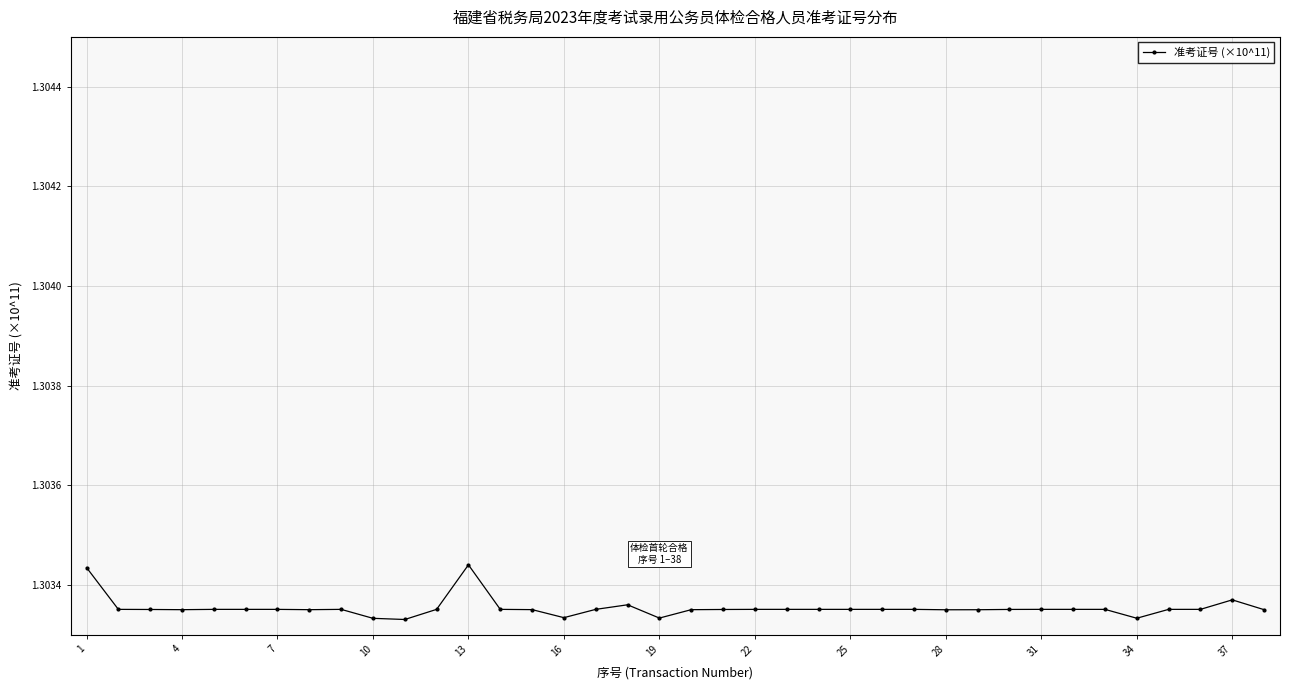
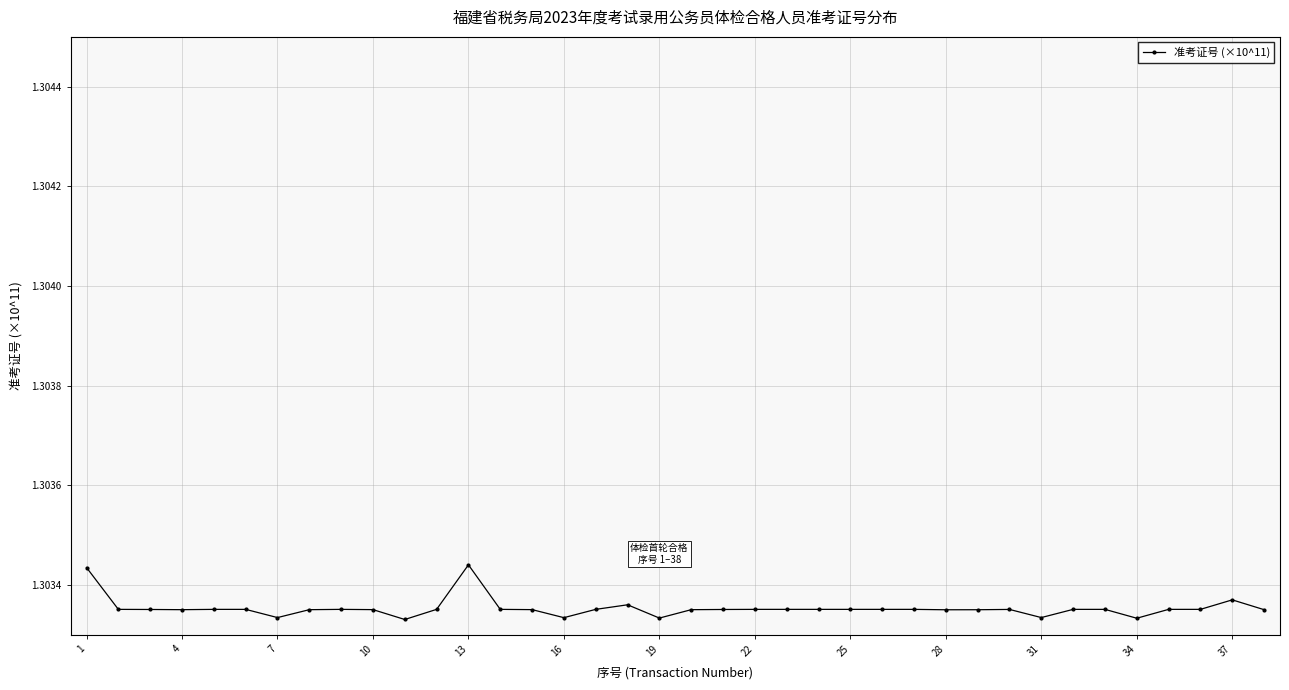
  {
    "1": 1.30343,
    "4": 1.30335,
-   "7": 1.30335,
-   "10": 1.30333,
+   "7": 1.30333,
+   "10": 1.30335,
    "13": 1.30344,
    "16": 1.30333,
    "19": 1.30333,
    "22": 1.30335,
    "25": 1.30335,
    "28": 1.30335,
-   "31": 1.30335,
+   "31": 1.30333,
    "34": 1.30333,
    "37": 1.30337
  }
